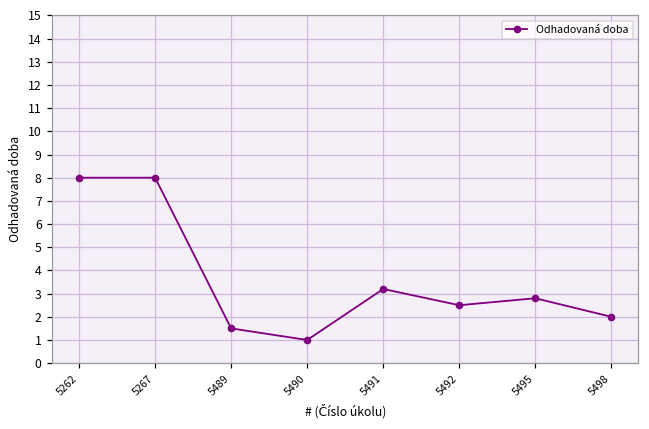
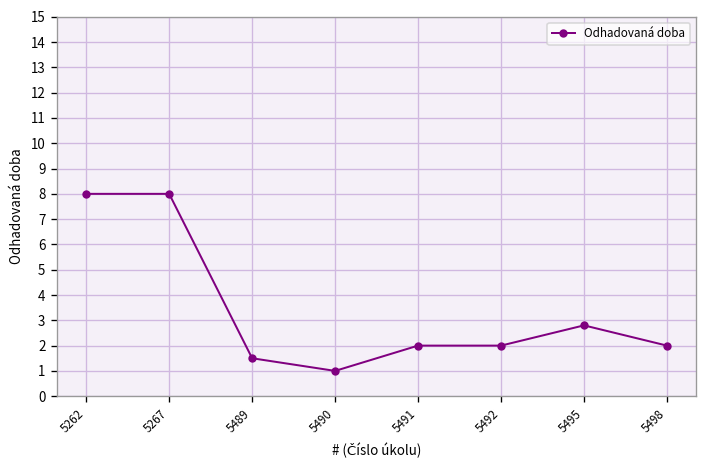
  {
    "5262": 8.0,
    "5267": 8.0,
    "5489": 1.5,
    "5490": 1.0,
-   "5491": 3.2,
-   "5492": 2.5,
+   "5491": 2.0,
+   "5492": 2.0,
    "5495": 2.8,
    "5498": 2.0
  }
